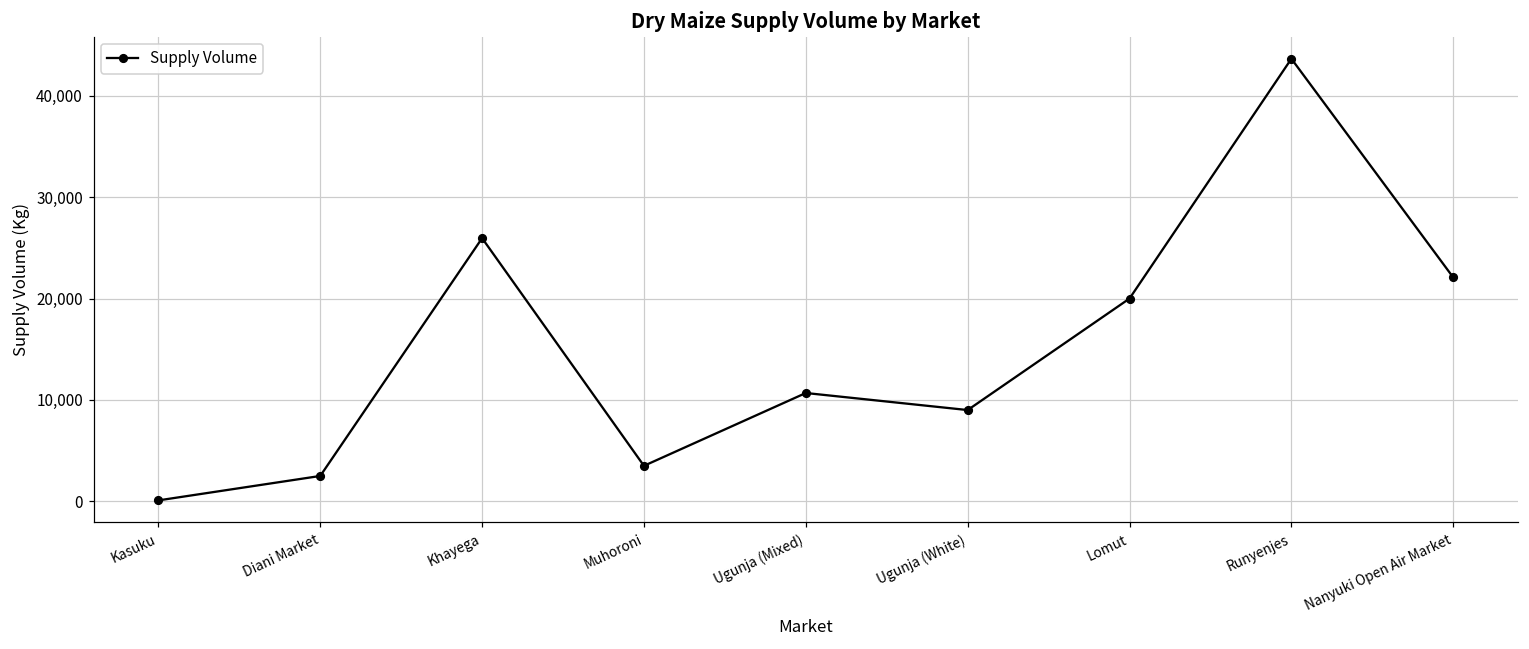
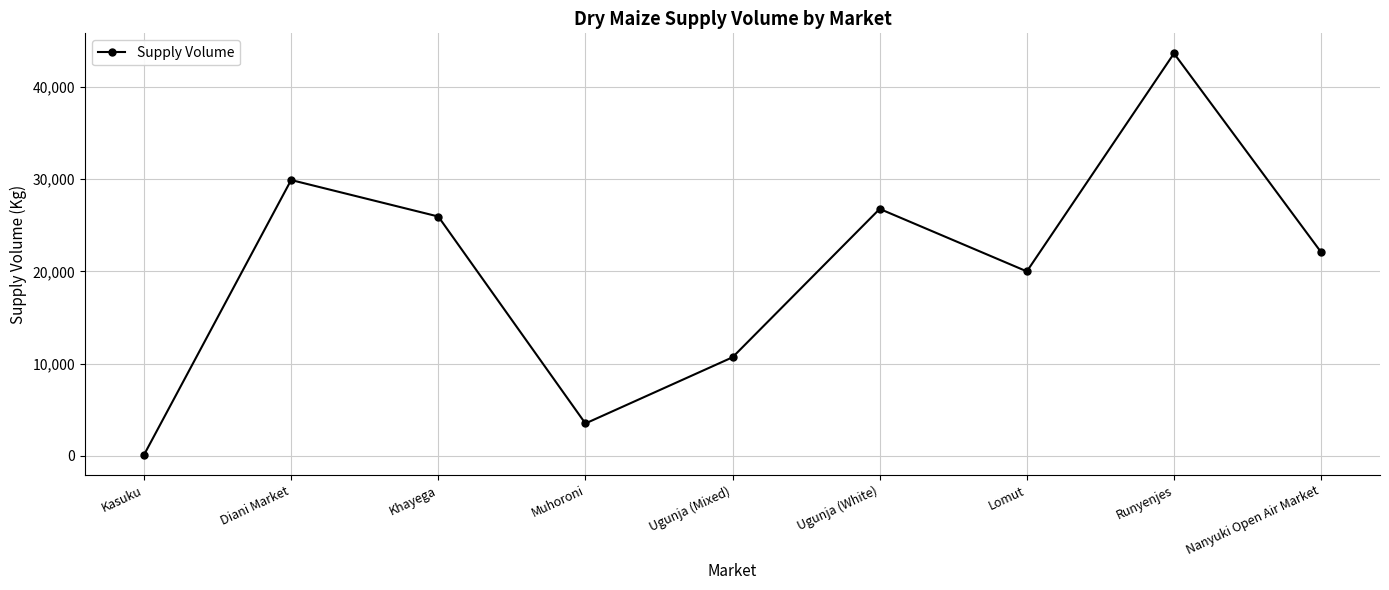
  {
    "Kasuku": "0",
-   "Diani Market": "3,000",
+   "Diani Market": "30,000",
    "Khayega": "26,000",
    "Muhoroni": "4,000",
    "Ugunja (Mixed)": "11,000",
-   "Ugunja (White)": "9,000",
+   "Ugunja (White)": "27,000",
    "Lomut": "20,000",
    "Runyenjes": "44,000",
    "Nanyuki Open Air Market": "22,000"
  }
